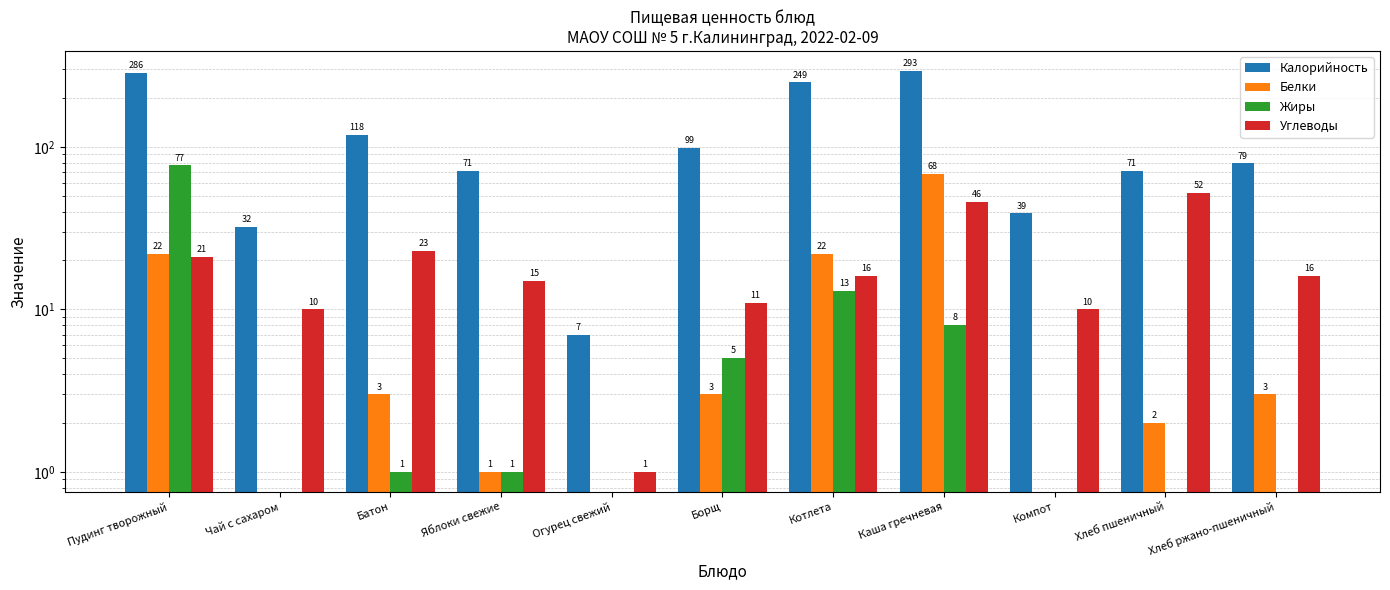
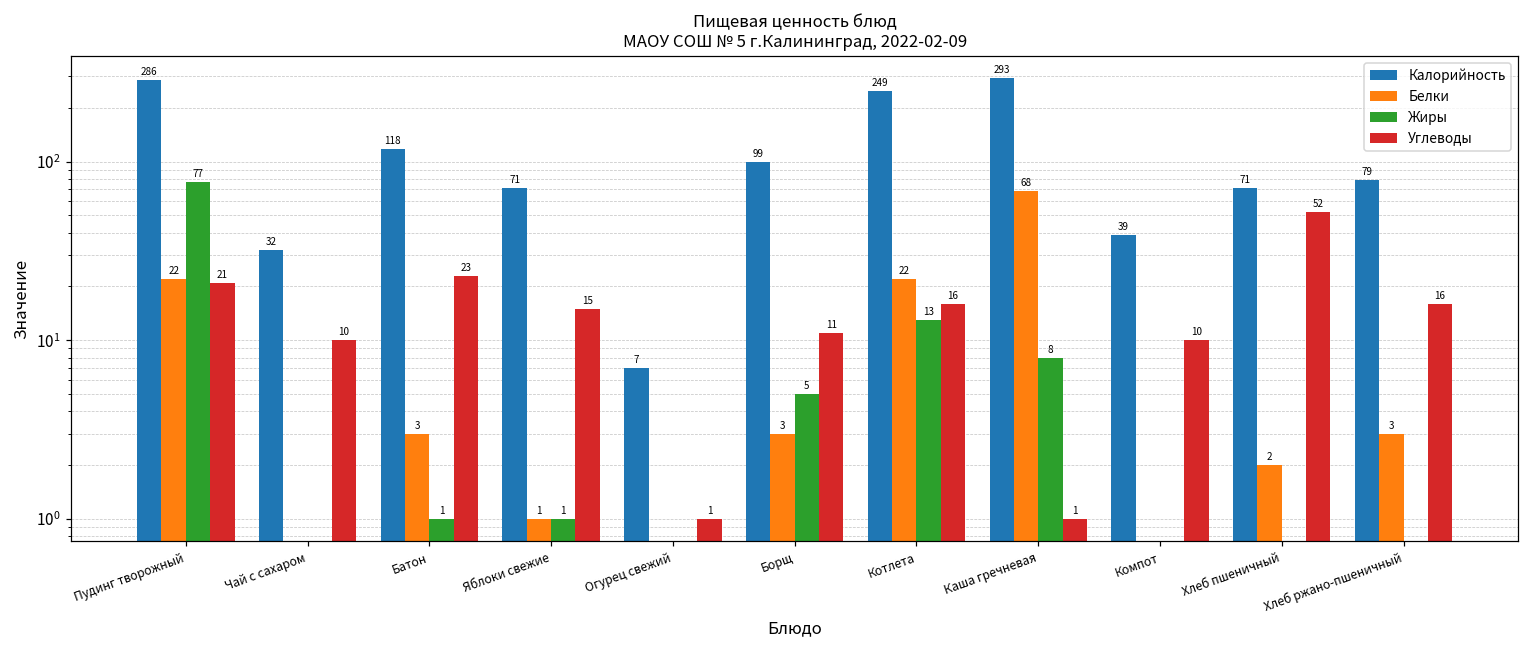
  {
    "Калорийность": {
      "Пудинг творожный": 286,
      "Чай с сахаром": 32,
      "Батон": 118,
      "Яблоки свежие": 71,
      "Огурец свежий": 7,
      "Борщ": 99,
      "Котлета": 249,
      "Каша гречневая": 293,
      "Компот": 39,
      "Хлеб пшеничный": 71,
      "Хлеб ржано-пшеничный": 79
    },
    "Белки": {
      "Пудинг творожный": 22,
      "Батон": 3,
      "Яблоки свежие": 1,
      "Борщ": 3,
      "Котлета": 22,
      "Каша гречневая": 68,
      "Хлеб пшеничный": 2,
      "Хлеб ржано-пшеничный": 3
    },
    "Жиры": {
      "Пудинг творожный": 77,
      "Батон": 1,
      "Яблоки свежие": 1,
      "Борщ": 5,
      "Котлета": 13,
      "Каша гречневая": 8
    },
    "Углеводы": {
      "Пудинг творожный": 21,
      "Чай с сахаром": 10,
      "Батон": 23,
      "Яблоки свежие": 15,
      "Огурец свежий": 1,
      "Борщ": 11,
      "Котлета": 16,
-     "Каша гречневая": 46,
+     "Каша гречневая": 1,
      "Компот": 10,
      "Хлеб пшеничный": 52,
      "Хлеб ржано-пшеничный": 16
    }
  }
